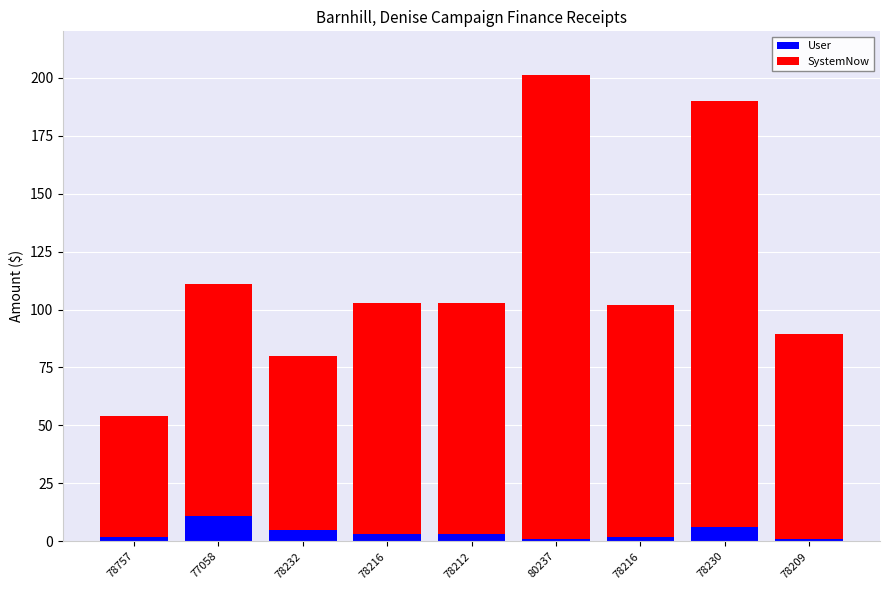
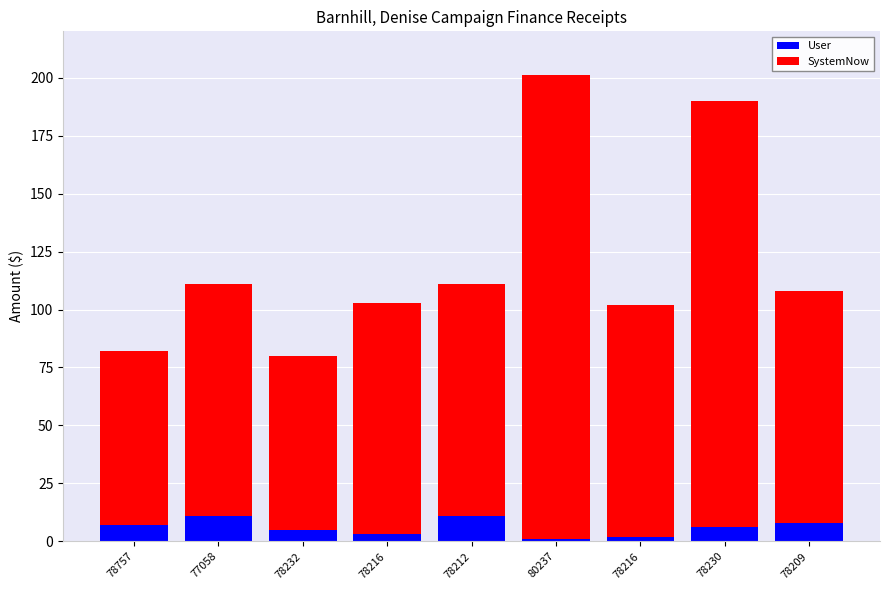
  {
    "User": {
-     "78757": 2,
+     "78757": 7,
      "77058": 11,
      "78232": 5,
-     "78212": 3,
+     "78212": 11,
      "78230": 6,
-     "78209": 1
+     "78209": 8
    },
    "SystemNow": {
-     "78757": 52,
+     "78757": 75,
      "77058": 100,
      "78232": 75,
      "78212": 100,
      "80237": 200,
      "78230": 184,
-     "78209": 89
+     "78209": 100
    }
  }
